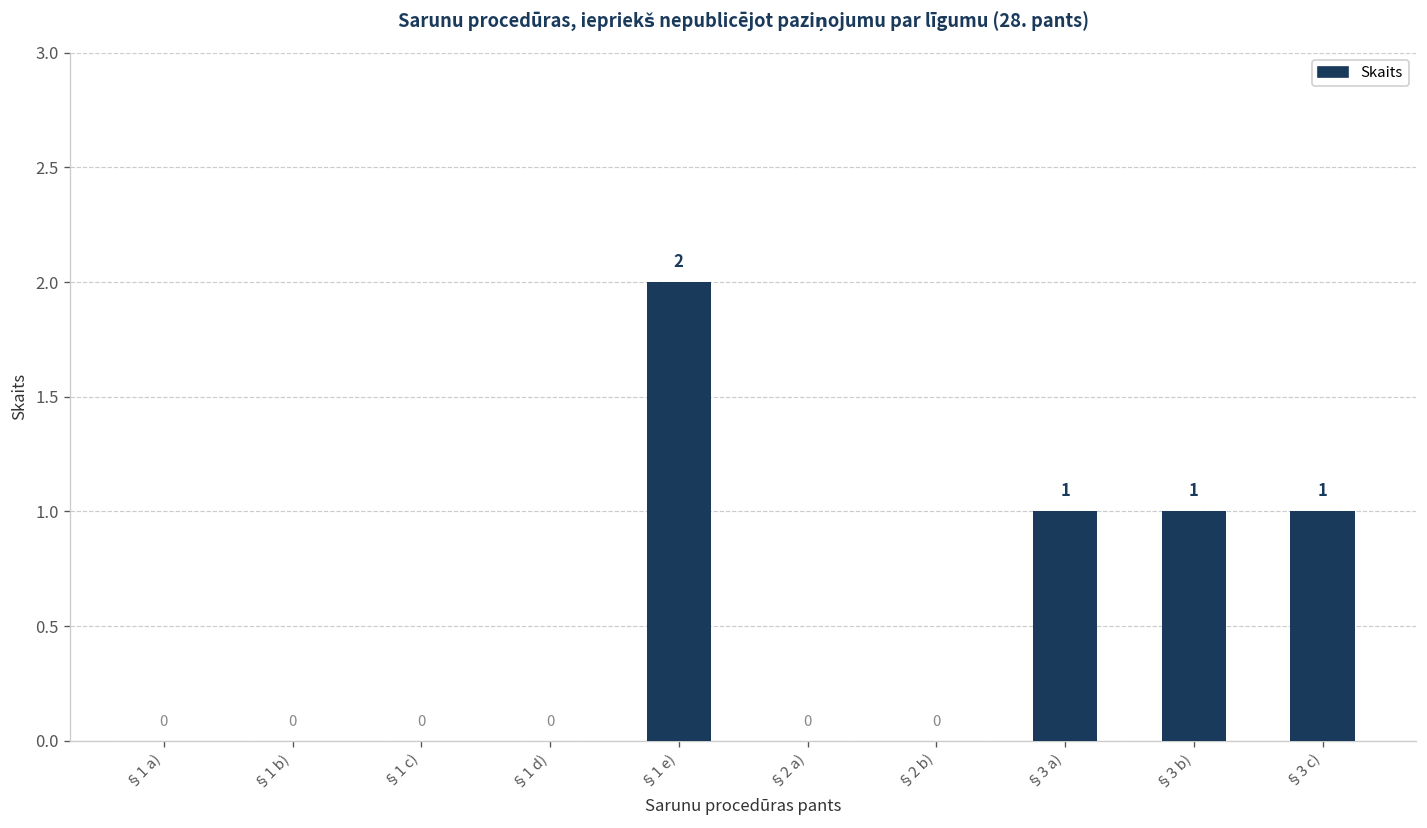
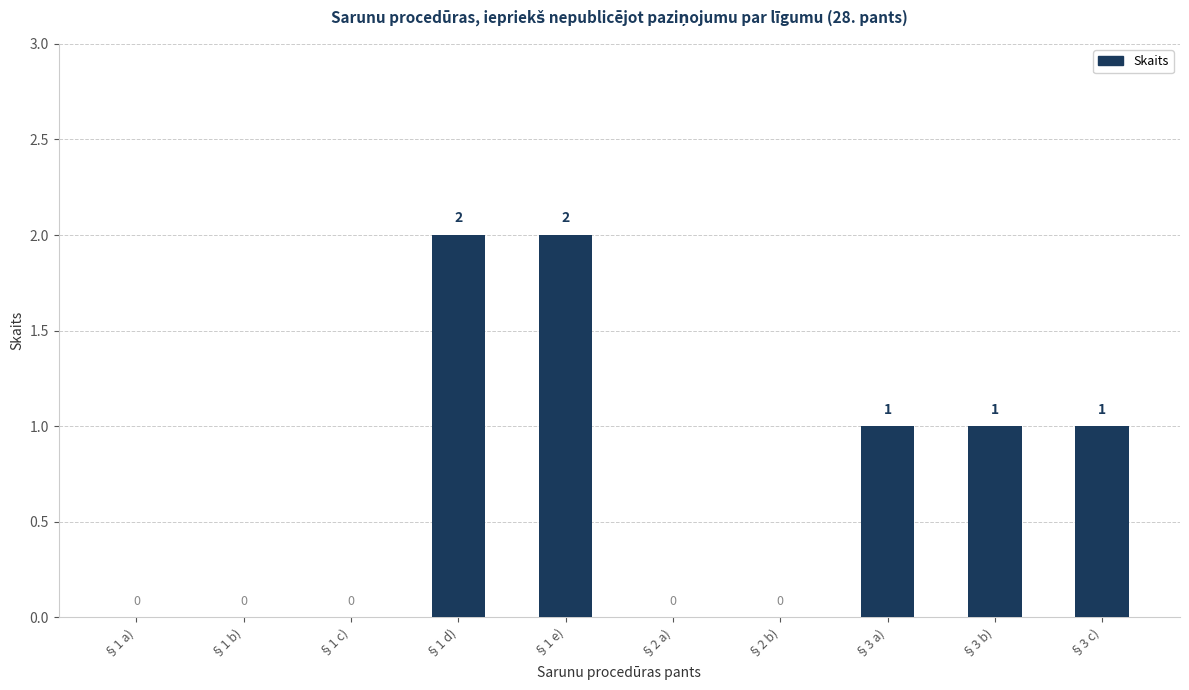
  {
    "§1 a)": 0,
    "§1 b)": 0,
    "§1 c)": 0,
-   "§1 d)": 0,
+   "§1 d)": 2,
    "§1 e)": 2,
    "§2 a)": 0,
    "§2 b)": 0,
    "§3 a)": 1,
    "§3 b)": 1,
    "§3 c)": 1
  }
